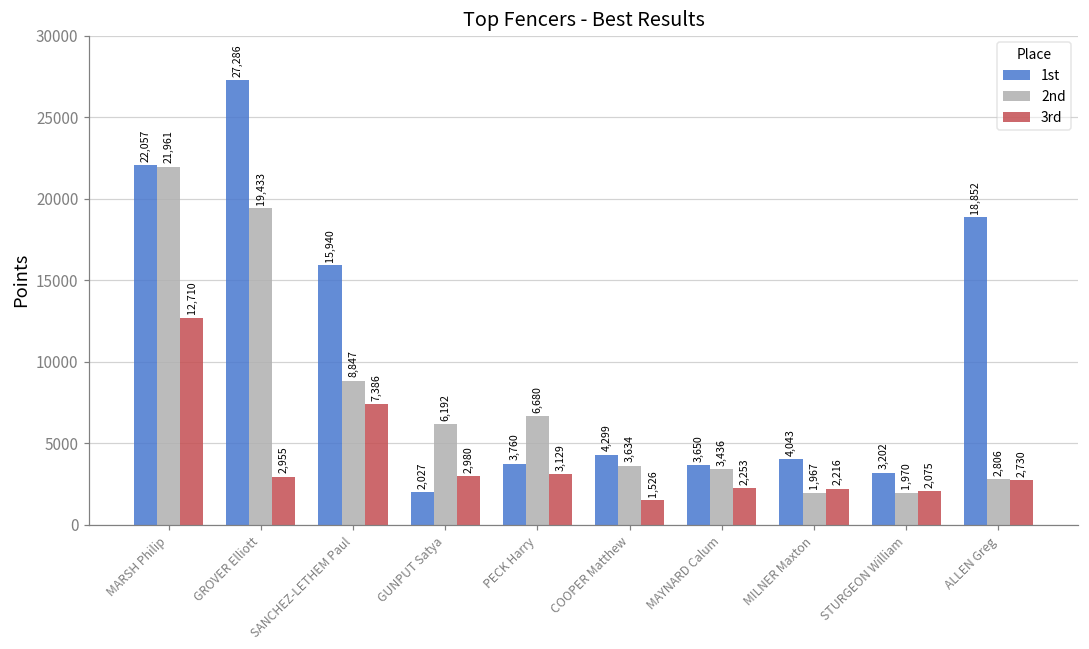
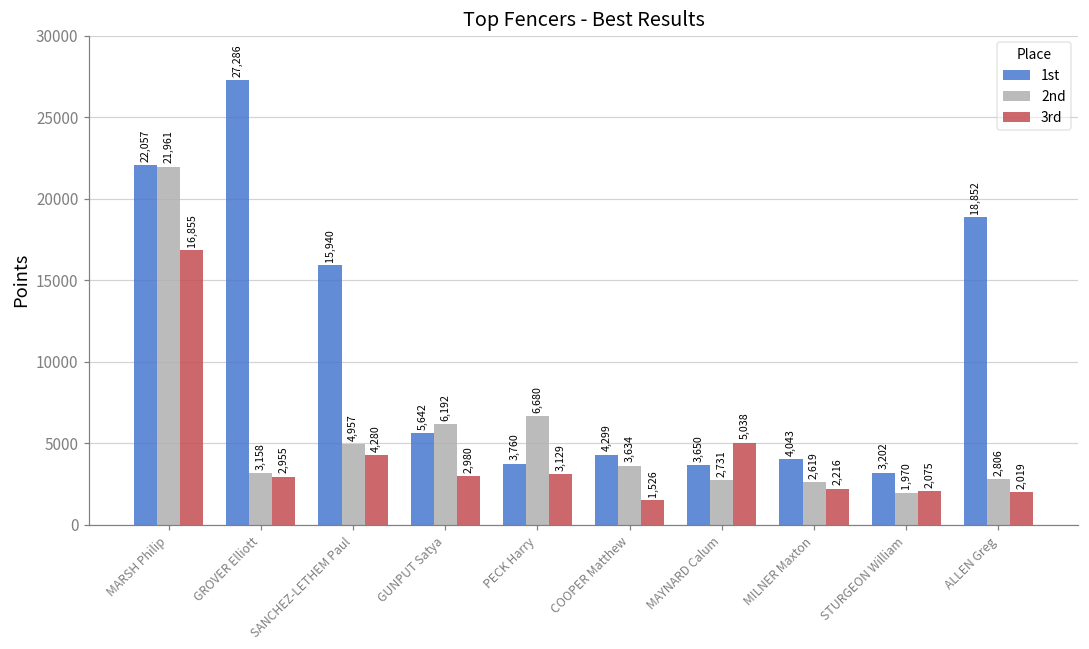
  {
    "1st": {
      "MARSH Philip": "22,057",
      "GROVER Elliott": "27,286",
      "SANCHEZ-LETHEM Paul": "15,940",
-     "GUNPUT Satya": "2,027",
+     "GUNPUT Satya": "5,642",
      "PECK Harry": "3,760",
      "COOPER Matthew": "4,299",
      "MAYNARD Calum": "3,650",
      "MILNER Maxton": "4,043",
      "STURGEON William": "3,202",
      "ALLEN Greg": "18,852"
    },
    "2nd": {
      "MARSH Philip": "21,961",
-     "GROVER Elliott": "19,433",
-     "SANCHEZ-LETHEM Paul": "8,847",
+     "GROVER Elliott": "3,158",
+     "SANCHEZ-LETHEM Paul": "4,957",
      "GUNPUT Satya": "6,192",
      "PECK Harry": "6,680",
      "COOPER Matthew": "3,634",
-     "MAYNARD Calum": "3,436",
-     "MILNER Maxton": "1,967",
+     "MAYNARD Calum": "2,731",
+     "MILNER Maxton": "2,619",
      "STURGEON William": "1,970",
      "ALLEN Greg": "2,806"
    },
    "3rd": {
-     "MARSH Philip": "12,710",
+     "MARSH Philip": "16,855",
      "GROVER Elliott": "2,955",
-     "SANCHEZ-LETHEM Paul": "7,386",
+     "SANCHEZ-LETHEM Paul": "4,280",
      "GUNPUT Satya": "2,980",
      "PECK Harry": "3,129",
      "COOPER Matthew": "1,526",
-     "MAYNARD Calum": "2,253",
+     "MAYNARD Calum": "5,038",
      "MILNER Maxton": "2,216",
      "STURGEON William": "2,075",
-     "ALLEN Greg": "2,730"
+     "ALLEN Greg": "2,019"
    }
  }
